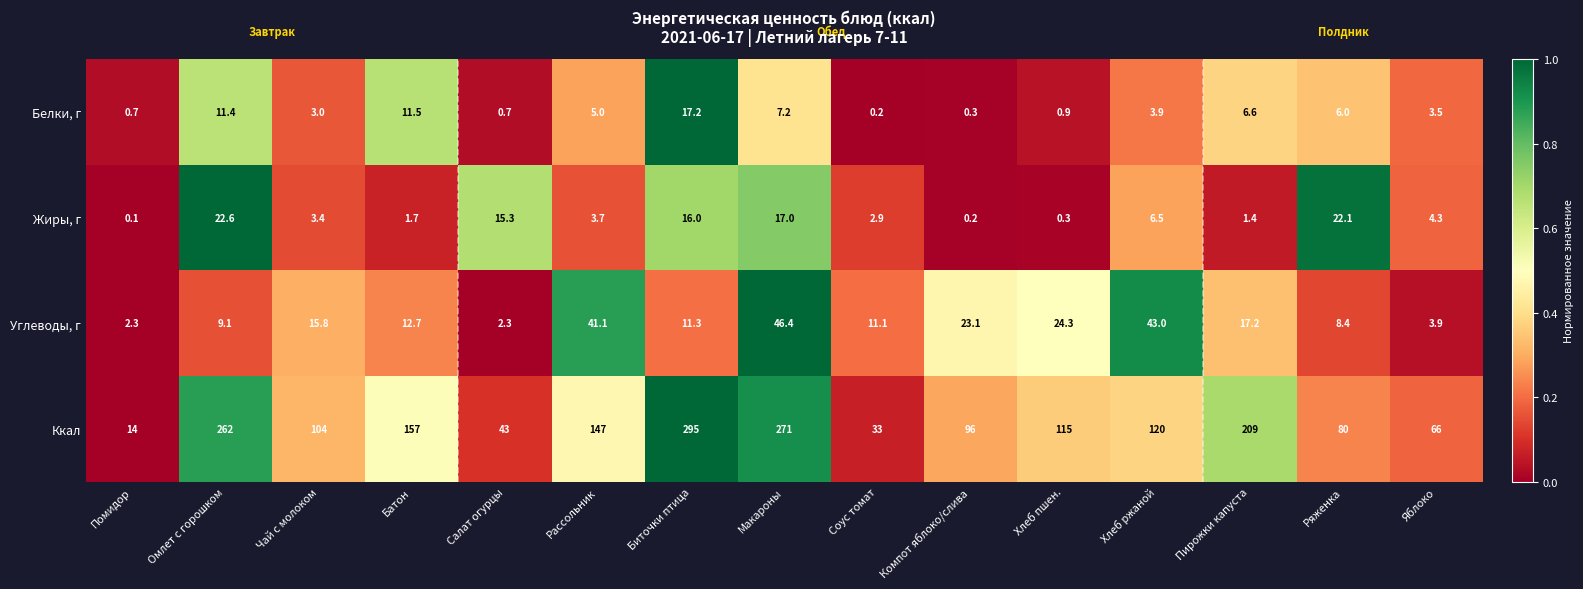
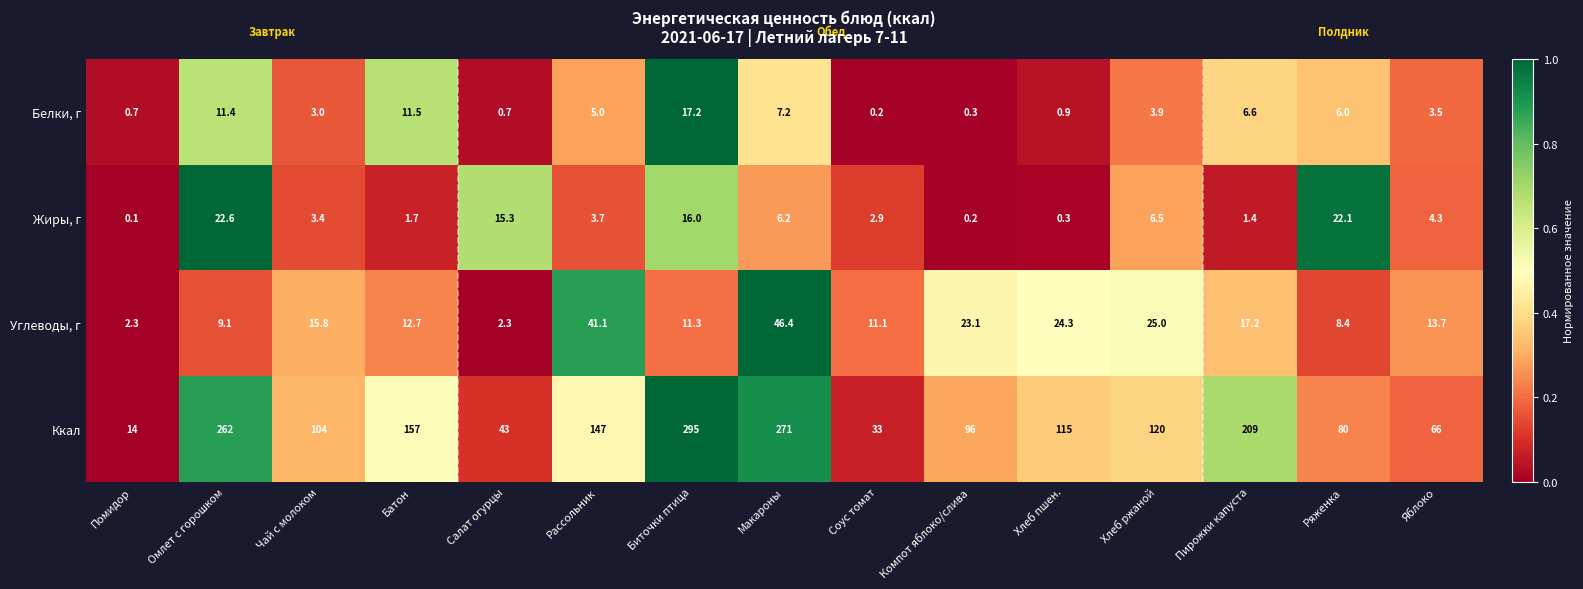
  {
    "Белки, г": {
      "Помидор": 0.7,
      "Омлет с горошком": 11.4,
      "Чай с молоком": 3.0,
      "Батон": 11.5,
      "Салат огурцы": 0.7,
      "Рассольник": 5.0,
      "Биточки птица": 17.2,
      "Макароны": 7.2,
      "Соус томат": 0.2,
      "Компот яблоко/слива": 0.3,
      "Хлеб пшен.": 0.9,
      "Хлеб ржаной": 3.9,
      "Пирожки капуста": 6.6,
      "Ряженка": 6.0,
      "Яблоко": 3.5
    },
    "Жиры, г": {
      "Помидор": 0.1,
      "Омлет с горошком": 22.6,
      "Чай с молоком": 3.4,
      "Батон": 1.7,
      "Салат огурцы": 15.3,
      "Рассольник": 3.7,
      "Биточки птица": 16.0,
-     "Макароны": 17.0,
+     "Макароны": 6.2,
      "Соус томат": 2.9,
      "Компот яблоко/слива": 0.2,
      "Хлеб пшен.": 0.3,
      "Хлеб ржаной": 6.5,
      "Пирожки капуста": 1.4,
      "Ряженка": 22.1,
      "Яблоко": 4.3
    },
    "Углеводы, г": {
      "Помидор": 2.3,
      "Омлет с горошком": 9.1,
      "Чай с молоком": 15.8,
      "Батон": 12.7,
      "Салат огурцы": 2.3,
      "Рассольник": 41.1,
      "Биточки птица": 11.3,
      "Макароны": 46.4,
      "Соус томат": 11.1,
      "Компот яблоко/слива": 23.1,
      "Хлеб пшен.": 24.3,
-     "Хлеб ржаной": 43.0,
+     "Хлеб ржаной": 25.0,
      "Пирожки капуста": 17.2,
      "Ряженка": 8.4,
-     "Яблоко": 3.9
+     "Яблоко": 13.7
    },
    "Ккал": {
      "Помидор": 14,
      "Омлет с горошком": 262,
      "Чай с молоком": 104,
      "Батон": 157,
      "Салат огурцы": 43,
      "Рассольник": 147,
      "Биточки птица": 295,
      "Макароны": 271,
      "Соус томат": 33,
      "Компот яблоко/слива": 96,
      "Хлеб пшен.": 115,
      "Хлеб ржаной": 120,
      "Пирожки капуста": 209,
      "Ряженка": 80,
      "Яблоко": 66
    }
  }
